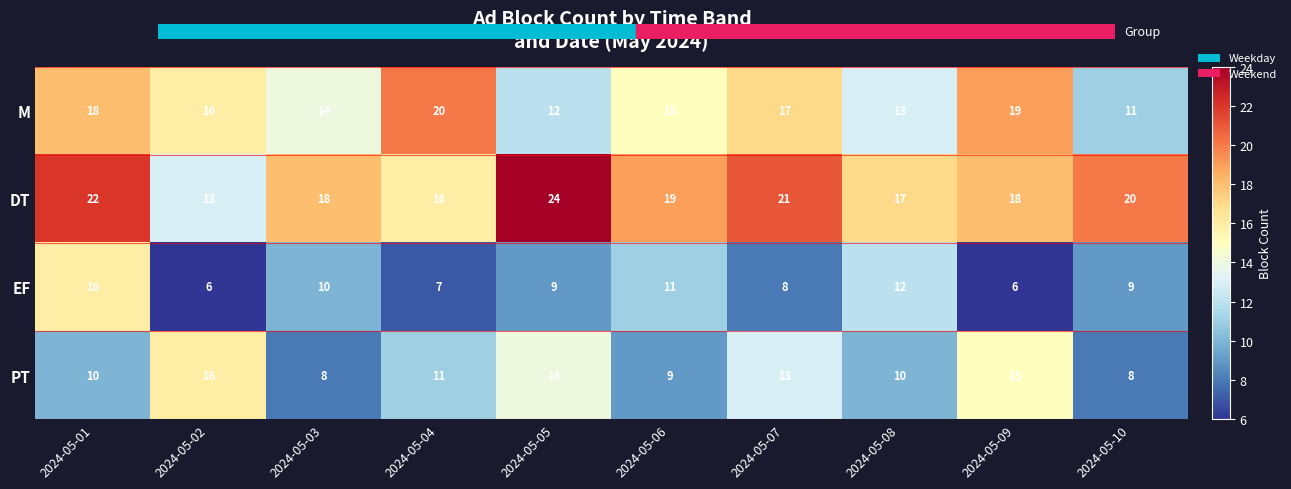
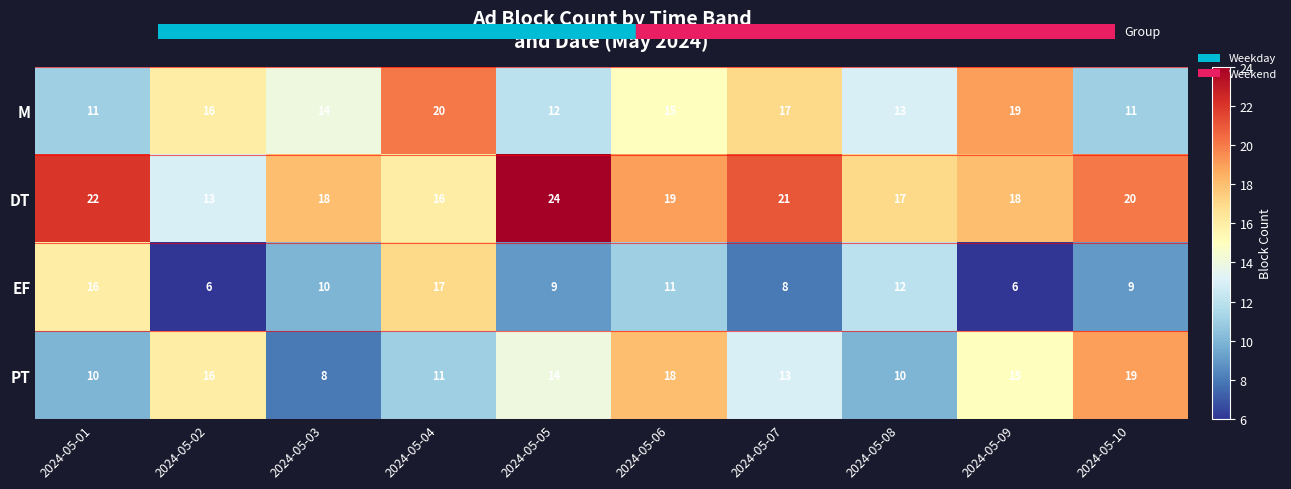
  {
    "M": {
-     "2024-05-01": 18,
+     "2024-05-01": 11,
      "2024-05-02": 16,
      "2024-05-04": 20,
      "2024-05-05": 12,
      "2024-05-06": 15,
      "2024-05-07": 17,
      "2024-05-09": 19,
      "2024-05-10": 11
    },
    "DT": {
      "2024-05-01": 22,
      "2024-05-03": 18,
      "2024-05-04": 16,
      "2024-05-05": 24,
      "2024-05-06": 19,
      "2024-05-07": 21,
      "2024-05-08": 17,
      "2024-05-09": 18,
      "2024-05-10": 20
    },
    "EF": {
      "2024-05-01": 16,
      "2024-05-02": 6,
      "2024-05-03": 10,
-     "2024-05-04": 7,
+     "2024-05-04": 17,
      "2024-05-05": 9,
      "2024-05-06": 11,
      "2024-05-07": 8,
      "2024-05-08": 12,
      "2024-05-09": 6,
      "2024-05-10": 9
    },
    "PT": {
      "2024-05-01": 10,
      "2024-05-02": 16,
      "2024-05-03": 8,
      "2024-05-04": 11,
-     "2024-05-06": 9,
+     "2024-05-06": 18,
      "2024-05-08": 10,
      "2024-05-09": 15,
-     "2024-05-10": 8
+     "2024-05-10": 19
    }
  }
